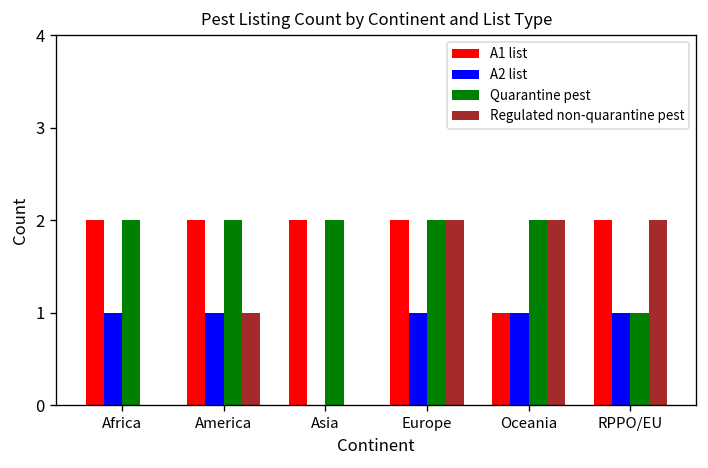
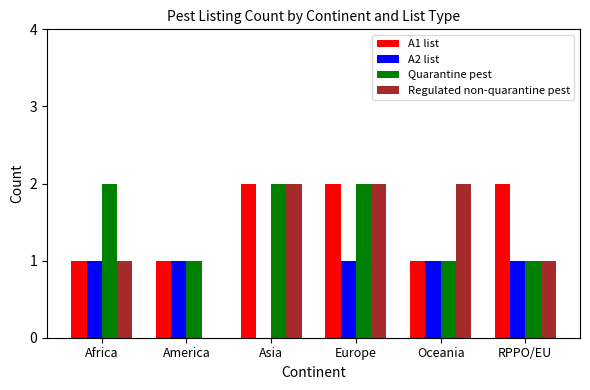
  {
    "A1 list": {
-     "Africa": 2,
-     "America": 2,
+     "Africa": 1,
+     "America": 1,
      "Asia": 2,
      "Europe": 2,
      "Oceania": 1,
      "RPPO/EU": 2
    },
    "A2 list": {
      "Africa": 1,
      "America": 1,
      "Asia": 0,
      "Europe": 1,
      "Oceania": 1,
      "RPPO/EU": 1
    },
    "Quarantine pest": {
      "Africa": 2,
-     "America": 2,
+     "America": 1,
      "Asia": 2,
      "Europe": 2,
-     "Oceania": 2,
+     "Oceania": 1,
      "RPPO/EU": 1
    },
    "Regulated non-quarantine pest": {
-     "Africa": 0,
-     "America": 1,
-     "Asia": 0,
+     "Africa": 1,
+     "America": 0,
+     "Asia": 2,
      "Europe": 2,
      "Oceania": 2,
-     "RPPO/EU": 2
+     "RPPO/EU": 1
    }
  }
